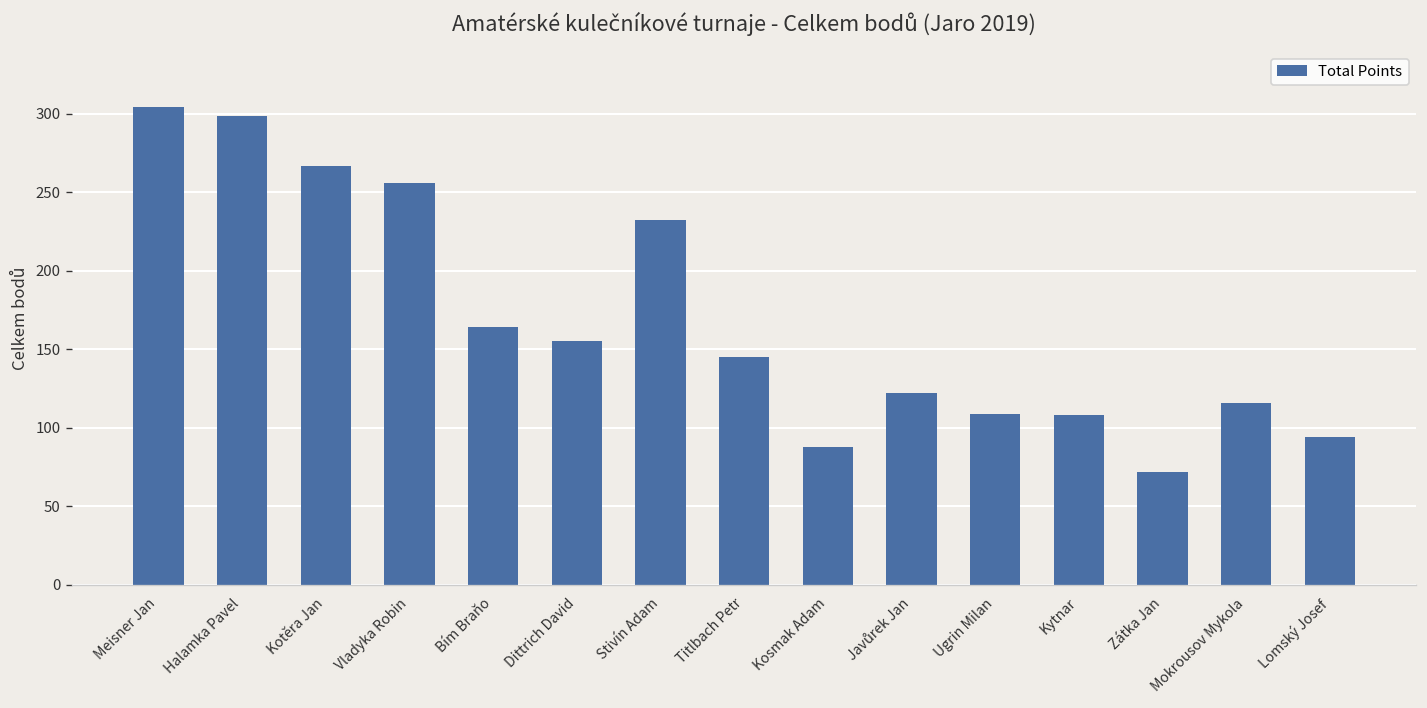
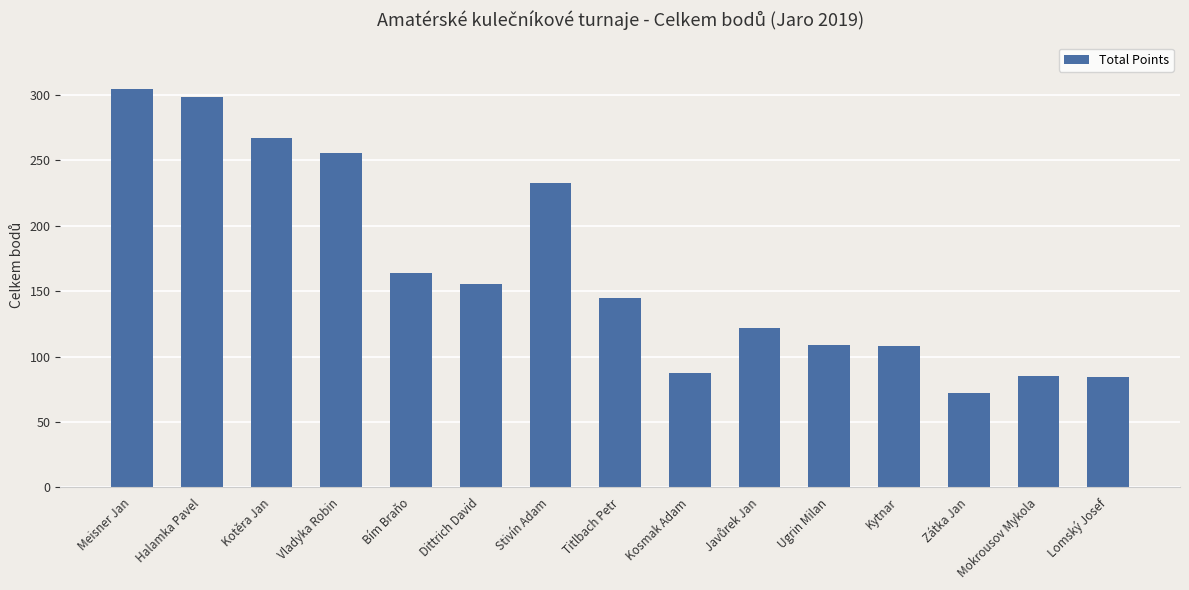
  {
    "Meisner Jan": 304,
    "Halamka Pavel": 298,
    "Kotěra Jan": 267,
    "Vladyka Robin": 256,
    "Bím Braňo": 164,
    "Dittrich David": 156,
    "Stivín Adam": 233,
    "Titlbach Petr": 145,
    "Kosmak Adam": 88,
    "Javůrek Jan": 122,
    "Ugrin Milan": 109,
    "Kytnar": 108,
    "Zátka Jan": 72,
-   "Mokrousov Mykola": 116,
-   "Lomský Josef": 94
+   "Mokrousov Mykola": 85,
+   "Lomský Josef": 85
  }
